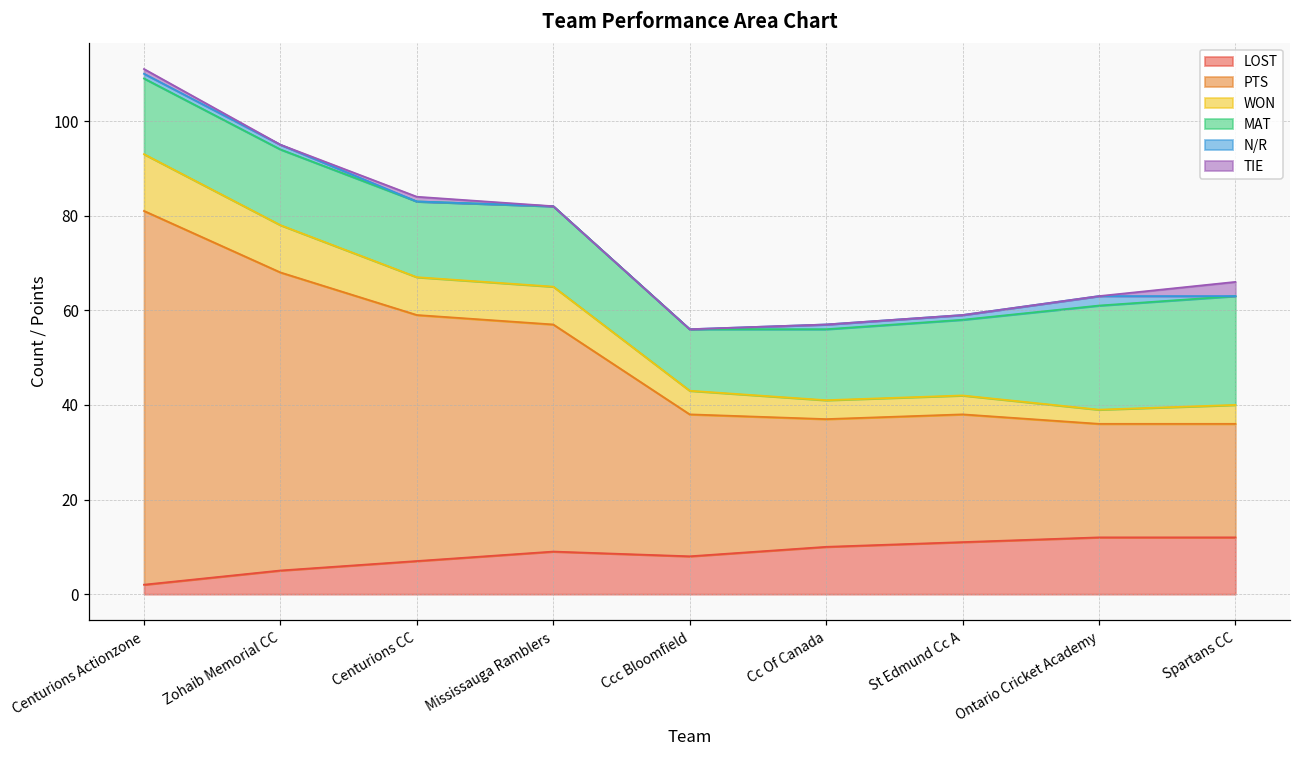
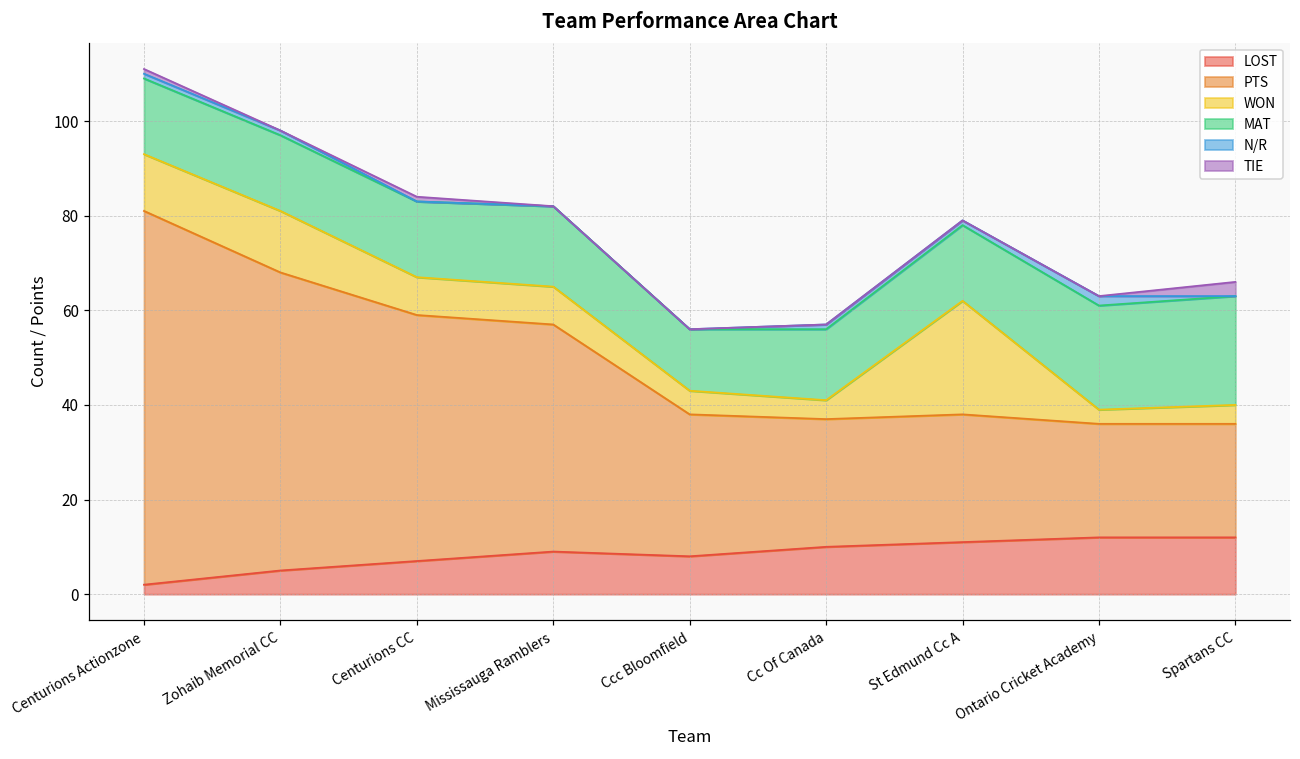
  {
    "WON": {
      "Centurions Actionzone": 12,
-     "Zohaib Memorial CC": 10,
+     "Zohaib Memorial CC": 13,
      "Centurions CC": 8,
      "Mississauga Ramblers": 8,
      "Ccc Bloomfield": 5,
      "Cc Of Canada": 4,
-     "St Edmund Cc A": 4,
+     "St Edmund Cc A": 24,
      "Ontario Cricket Academy": 3,
      "Spartans CC": 4
    },
    "MAT": {
      "Centurions Actionzone": 16,
      "Zohaib Memorial CC": 16,
      "Cc Of Canada": 15,
      "St Edmund Cc A": 16,
      "Ontario Cricket Academy": 22
    },
    "N/R": {
      "Centurions Actionzone": 1
    },
    "TIE": {
      "Centurions Actionzone": 1,
      "Centurions CC": 1,
      "Spartans CC": 3
    }
  }
